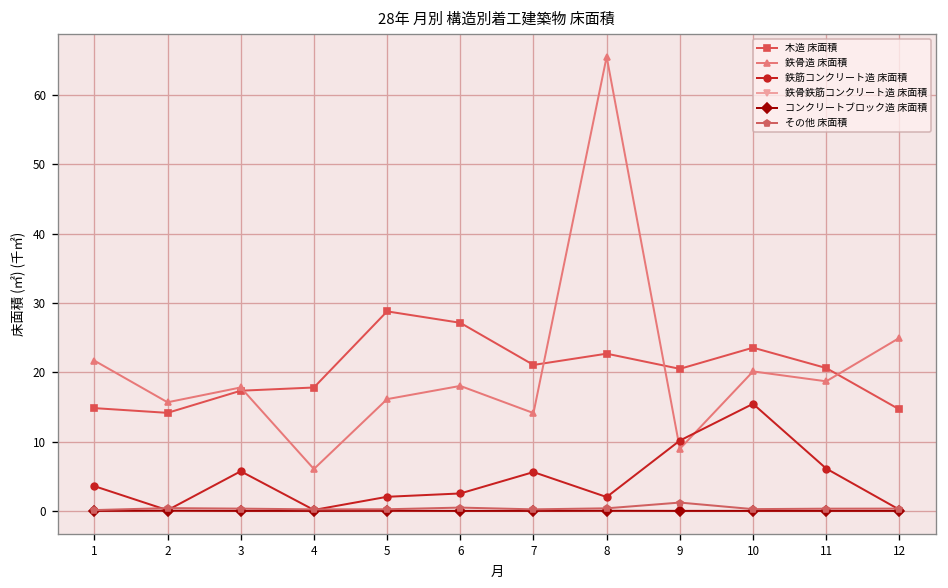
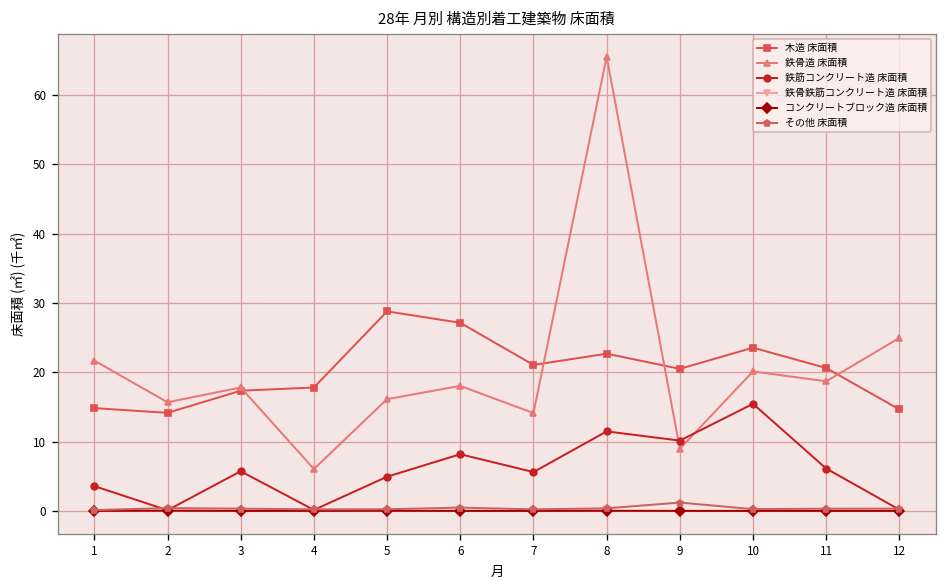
  {
    "鉄筋コンクリート造 床面積": {
      "1": 4,
      "3": 6,
-     "5": 2,
-     "6": 3,
+     "5": 5,
+     "6": 8,
      "7": 6,
-     "8": 2,
+     "8": 11,
      "9": 10,
      "10": 15,
      "11": 6
    },
    "コンクリートブロック造 床面積": {
      "6": 0,
      "9": 0
    }
  }
